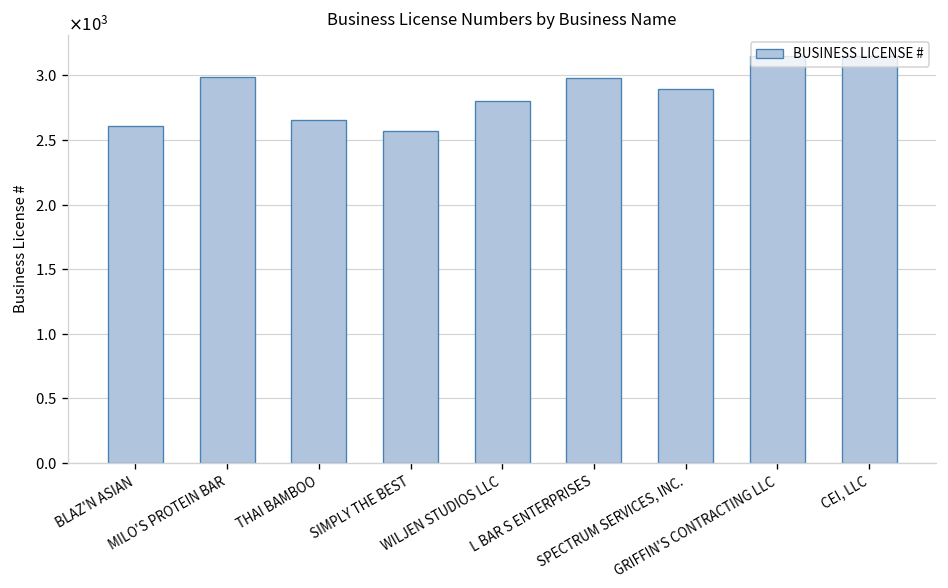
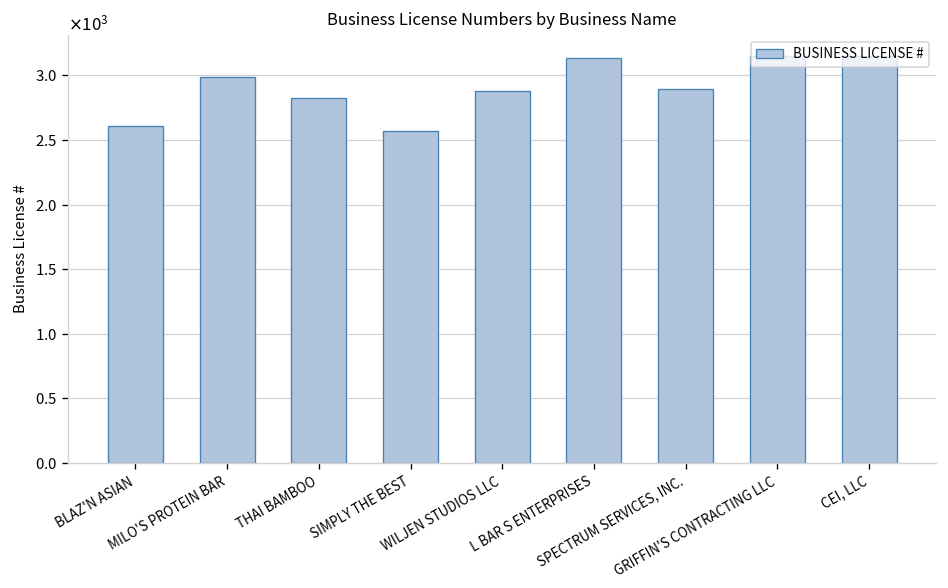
  {
    "BLAZ'N ASIAN": 2610,
    "MILO'S PROTEIN BAR": 2990,
-   "THAI BAMBOO": 2660,
+   "THAI BAMBOO": 2820,
    "SIMPLY THE BEST": 2570,
-   "WILJEN STUDIOS LLC": 2800,
-   "L BAR S ENTERPRISES": 2980,
+   "WILJEN STUDIOS LLC": 2880,
+   "L BAR S ENTERPRISES": 3140,
    "SPECTRUM SERVICES, INC.": 2900
  }
